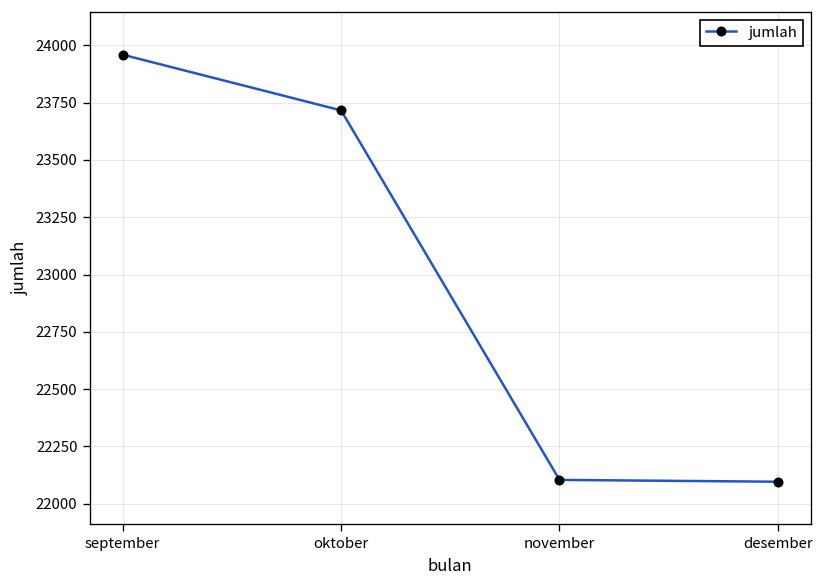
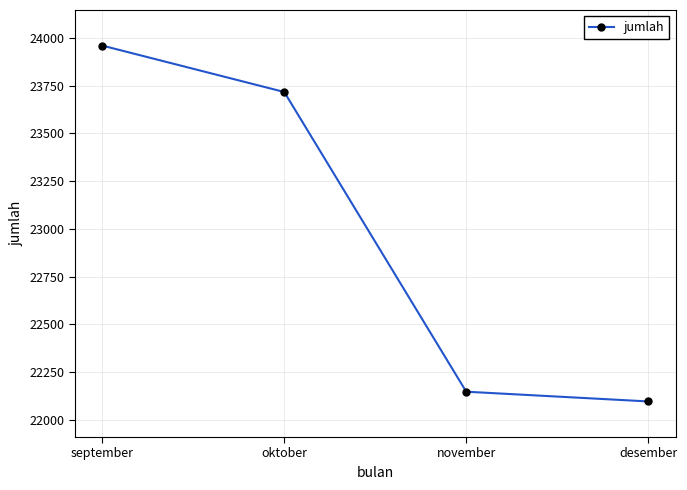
  {
    "september": 23960,
    "oktober": 23720,
-   "november": 22100,
+   "november": 22150,
    "desember": 22100
  }
